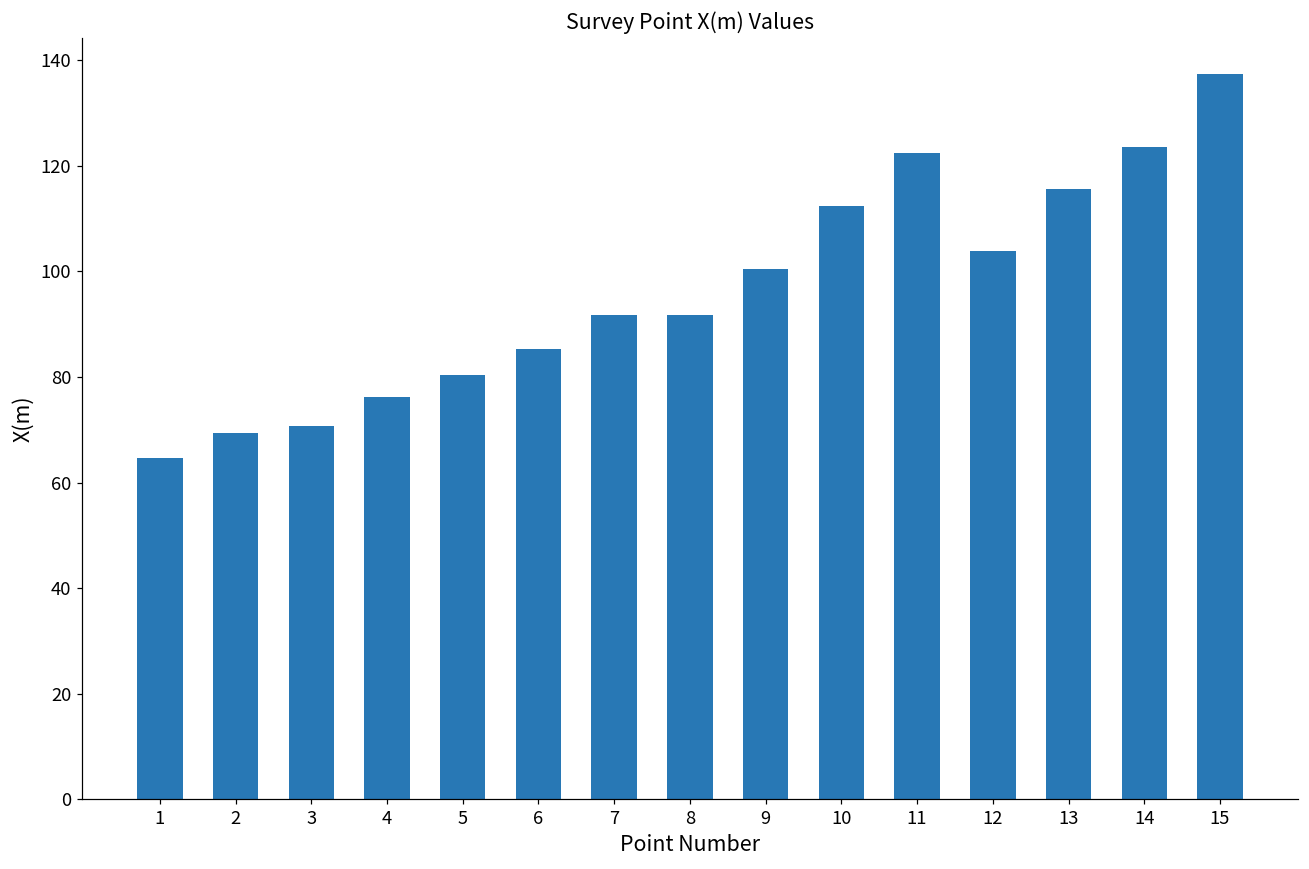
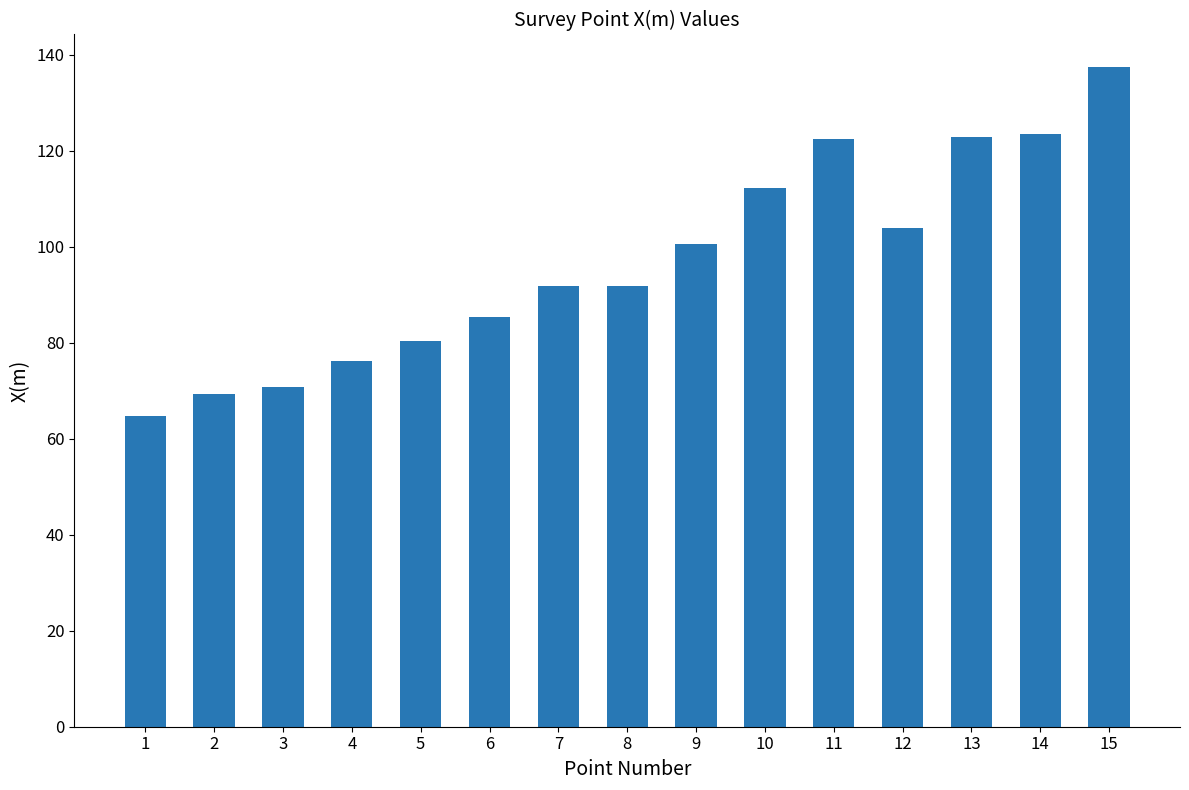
  {
    "1": 65,
    "2": 69,
    "3": 71,
    "4": 76,
    "5": 80,
    "6": 85,
    "7": 92,
    "8": 92,
    "9": 100,
    "10": 112,
    "11": 122,
    "12": 104,
-   "13": 116,
+   "13": 123,
    "14": 124,
    "15": 137
  }
